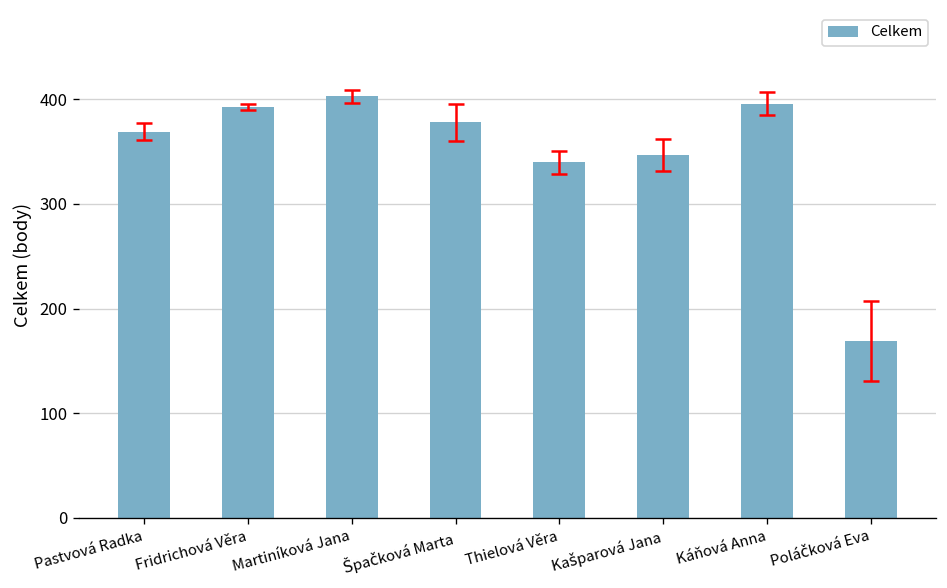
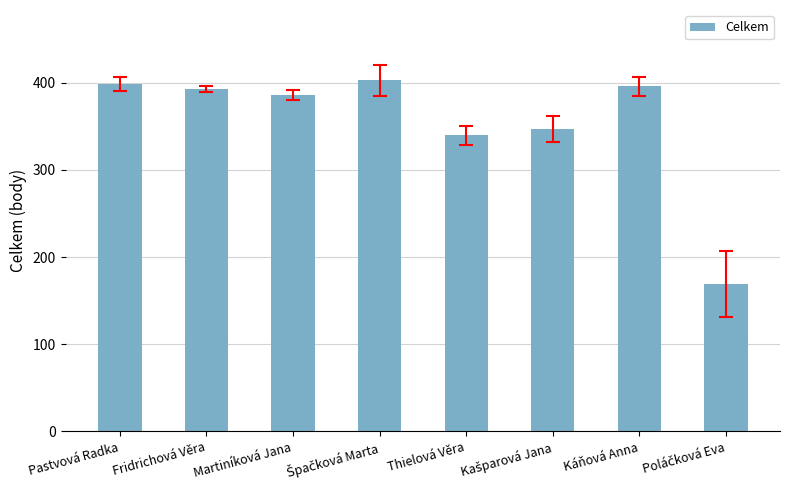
  {
    "Celkem": {
-     "Pastvová Radka": 370,
+     "Pastvová Radka": 400,
      "Fridrichová Věra": 390,
-     "Martiníková Jana": 400,
-     "Špačková Marta": 380,
+     "Martiníková Jana": 390,
+     "Špačková Marta": 400,
      "Thielová Věra": 340,
      "Kašparová Jana": 350,
      "Káňová Anna": 400,
      "Poláčková Eva": 170
    }
  }
